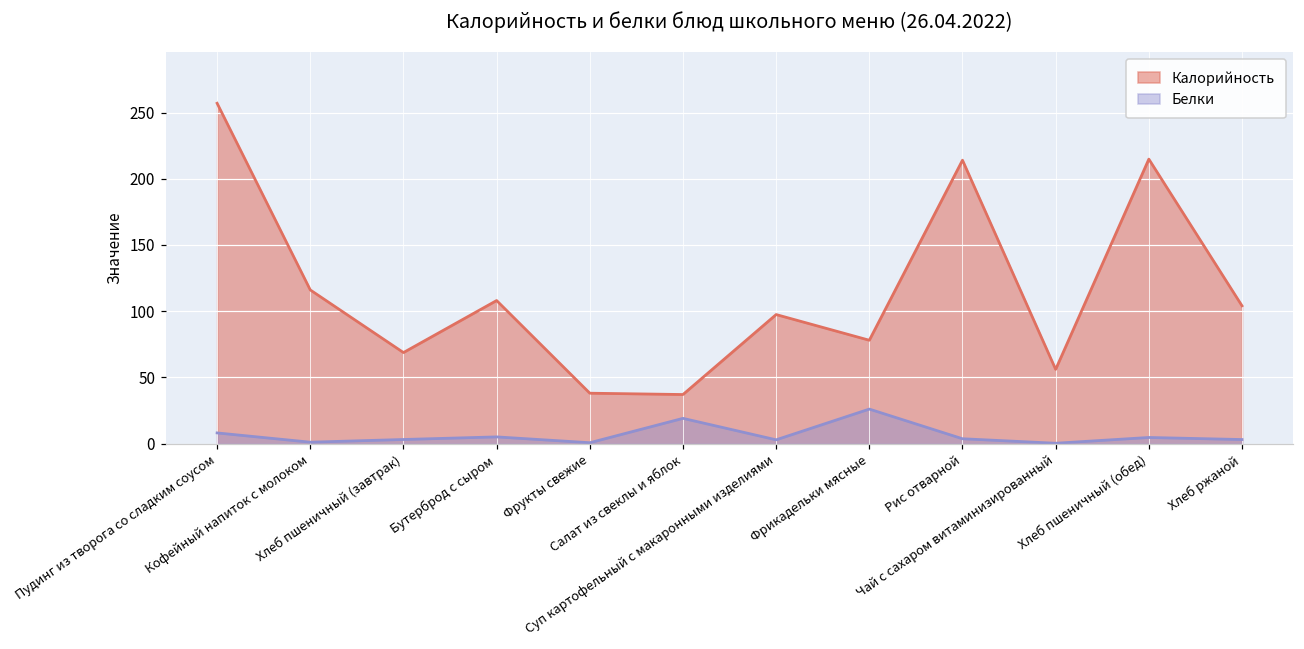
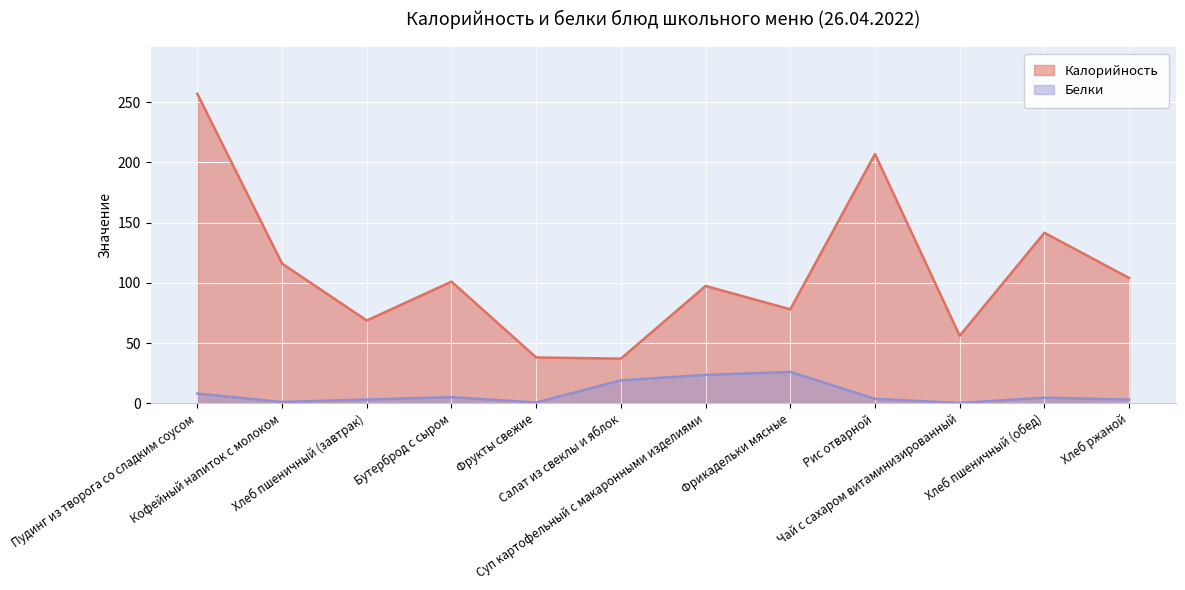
  {
    "Калорийность": {
      "Пудинг из творога со сладким соусом": 257,
      "Кофейный напиток с молоком": 116,
      "Хлеб пшеничный (завтрак)": 69,
-     "Бутерброд с сыром": 108,
+     "Бутерброд с сыром": 101,
      "Фрукты свежие": 38,
      "Салат из свеклы и яблок": 37,
      "Суп картофельный с макаронными изделиями": 97,
      "Фрикадельки мясные": 78,
-     "Рис отварной": 214,
+     "Рис отварной": 207,
      "Чай с сахаром витаминизированный": 56,
-     "Хлеб пшеничный (обед)": 215,
+     "Хлеб пшеничный (обед)": 142,
      "Хлеб ржаной": 104
    },
    "Белки": {
      "Пудинг из творога со сладким соусом": 8,
      "Кофейный напиток с молоком": 1,
      "Хлеб пшеничный (завтрак)": 3,
      "Бутерброд с сыром": 5,
      "Фрукты свежие": 1,
      "Салат из свеклы и яблок": 19,
-     "Суп картофельный с макаронными изделиями": 3,
+     "Суп картофельный с макаронными изделиями": 24,
      "Фрикадельки мясные": 26,
      "Рис отварной": 4,
      "Чай с сахаром витаминизированный": 0,
      "Хлеб пшеничный (обед)": 5,
      "Хлеб ржаной": 3
    }
  }
